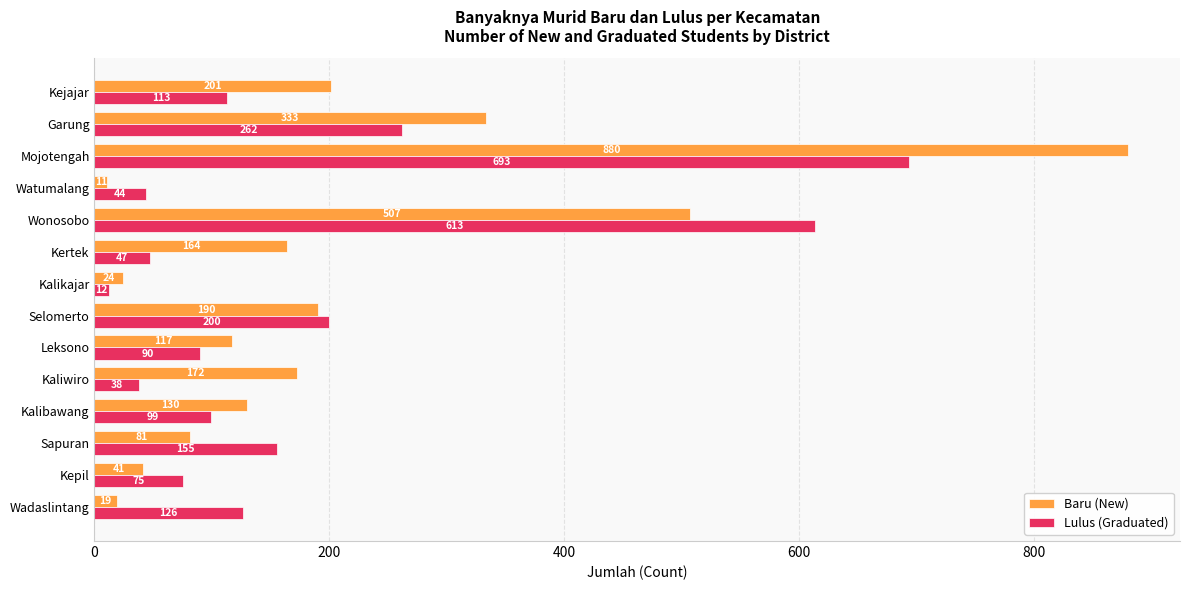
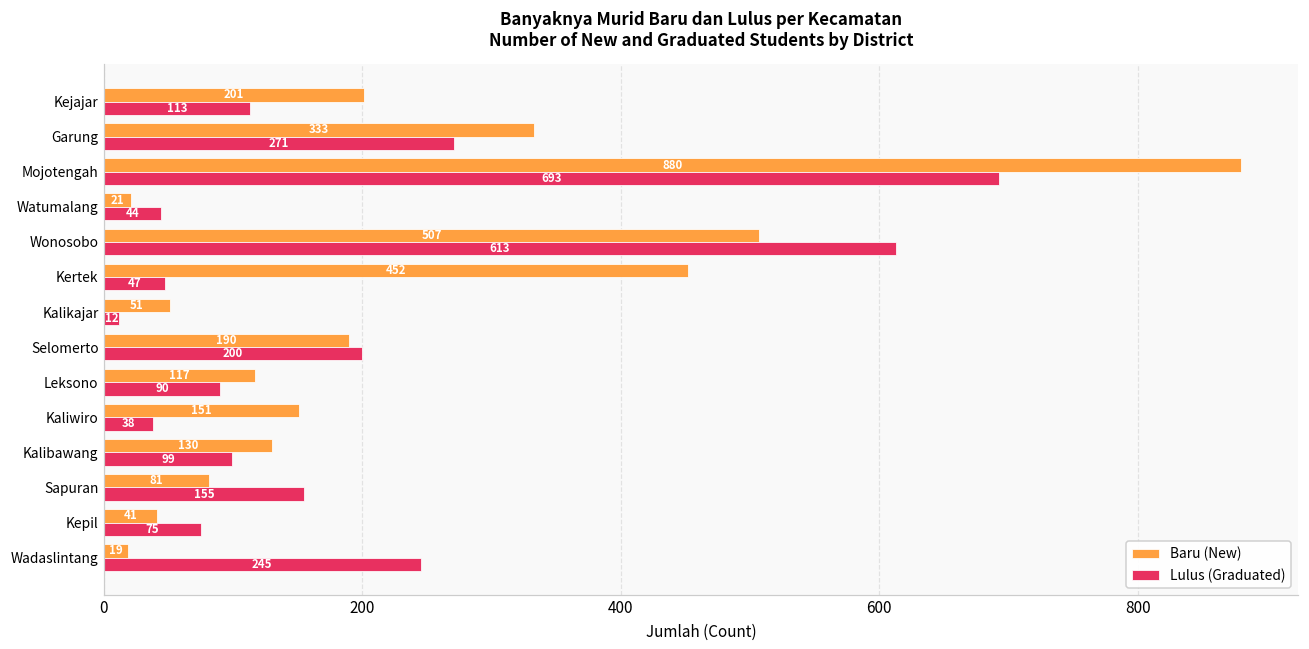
  {
    "Baru (New)": {
      "Kejajar": 201,
      "Garung": 333,
      "Mojotengah": 880,
-     "Watumalang": 11,
+     "Watumalang": 21,
      "Wonosobo": 507,
-     "Kertek": 164,
-     "Kalikajar": 24,
+     "Kertek": 452,
+     "Kalikajar": 51,
      "Selomerto": 190,
      "Leksono": 117,
-     "Kaliwiro": 172,
+     "Kaliwiro": 151,
      "Kalibawang": 130,
      "Sapuran": 81,
      "Kepil": 41,
      "Wadaslintang": 19
    },
    "Lulus (Graduated)": {
      "Kejajar": 113,
-     "Garung": 262,
+     "Garung": 271,
      "Mojotengah": 693,
      "Watumalang": 44,
      "Wonosobo": 613,
      "Kertek": 47,
      "Kalikajar": 12,
      "Selomerto": 200,
      "Leksono": 90,
      "Kaliwiro": 38,
      "Kalibawang": 99,
      "Sapuran": 155,
      "Kepil": 75,
-     "Wadaslintang": 126
+     "Wadaslintang": 245
    }
  }
